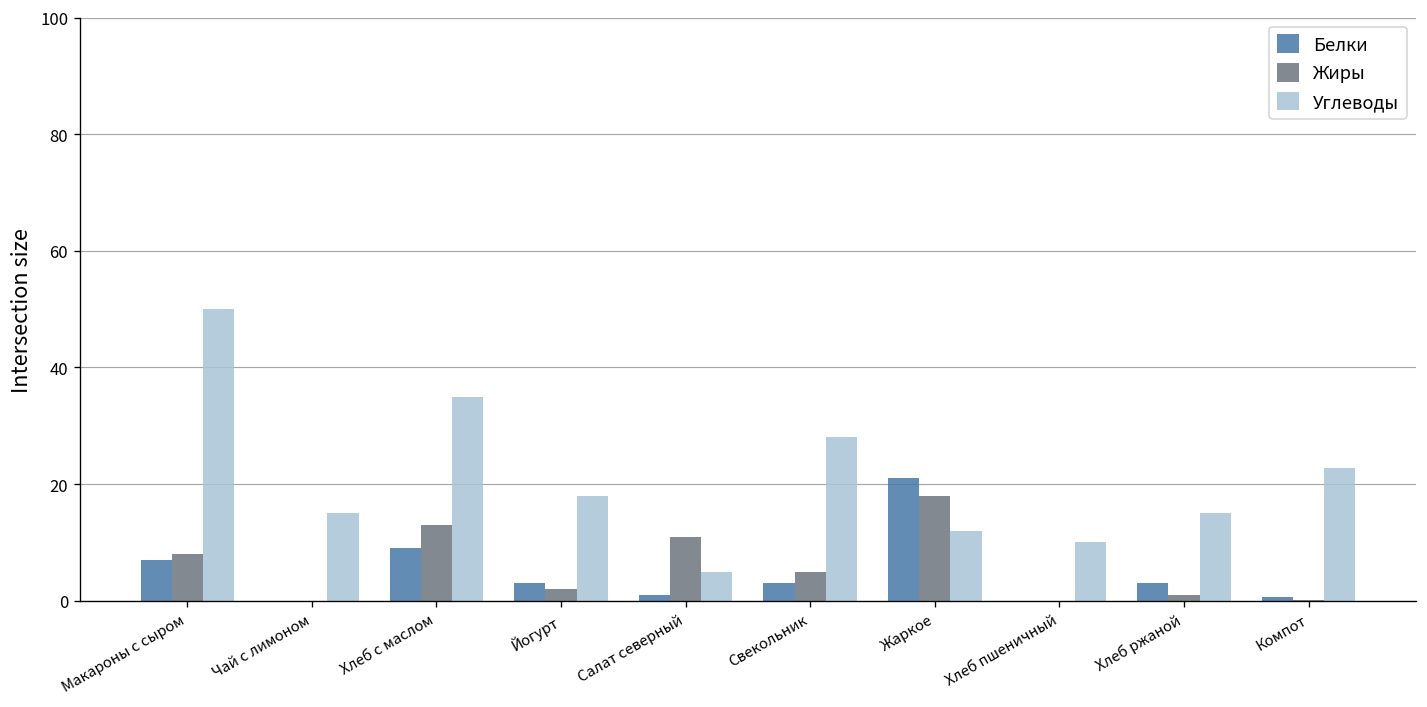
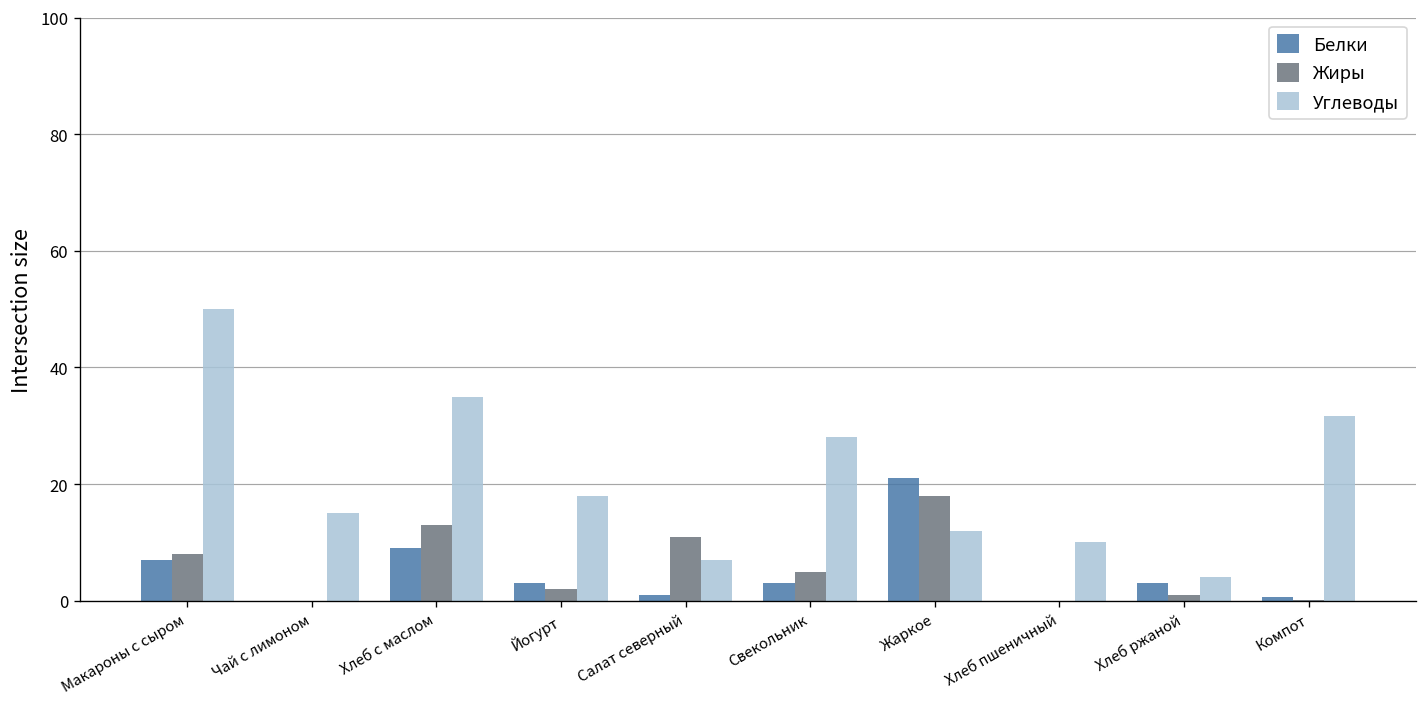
  {
    "Углеводы": {
      "Макароны с сыром": 50,
      "Чай с лимоном": 15,
      "Хлеб с маслом": 35,
      "Йогурт": 18,
-     "Салат северный": 5,
+     "Салат северный": 7,
      "Свекольник": 28,
      "Жаркое": 12,
      "Хлеб пшеничный": 10,
-     "Хлеб ржаной": 15,
-     "Компот": 23
+     "Хлеб ржаной": 4,
+     "Компот": 32
    }
  }
